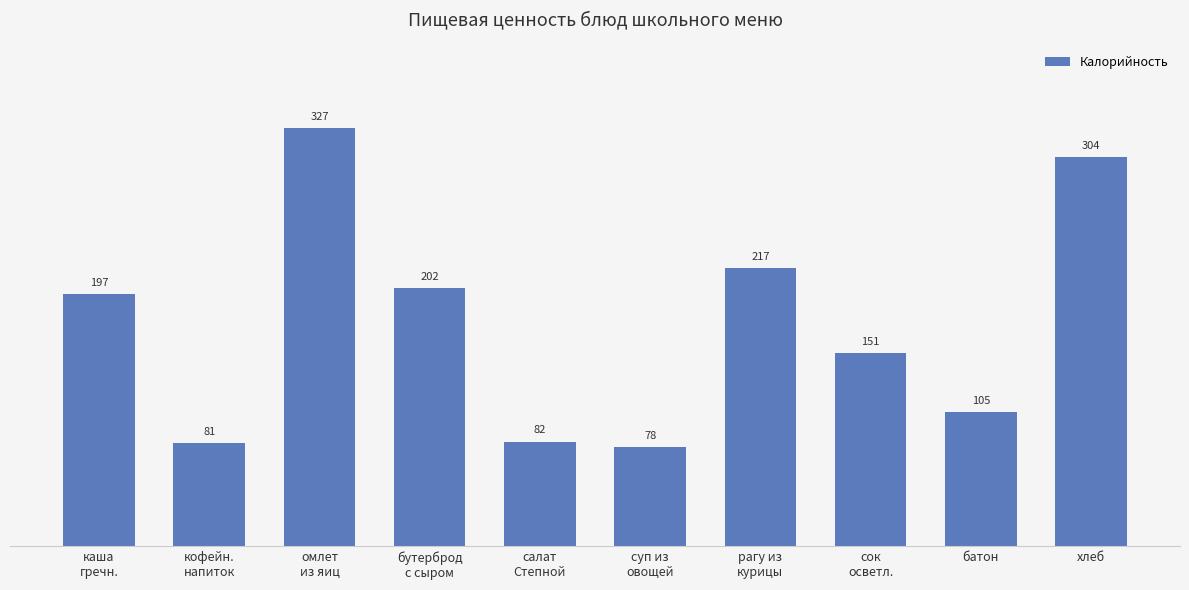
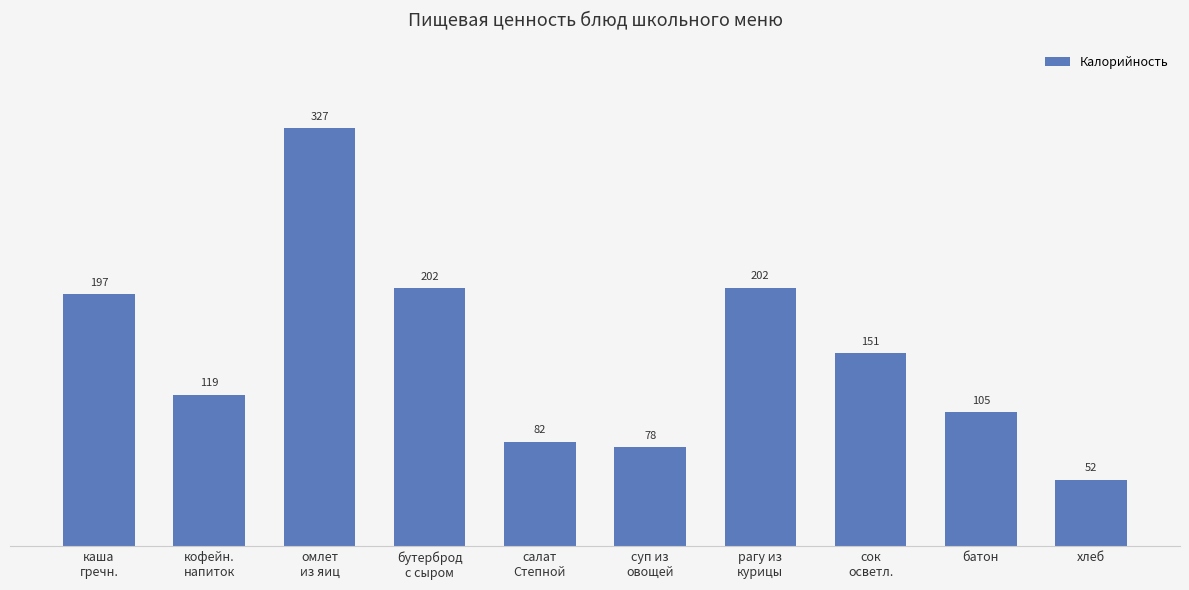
  {
    "каша гречн.": 197,
-   "кофейн. напиток": 81,
+   "кофейн. напиток": 119,
    "омлет из яиц": 327,
    "бутерброд с сыром": 202,
    "салат Степной": 82,
    "суп из овощей": 78,
-   "рагу из курицы": 217,
+   "рагу из курицы": 202,
    "сок осветл.": 151,
    "батон": 105,
-   "хлеб": 304
+   "хлеб": 52
  }
